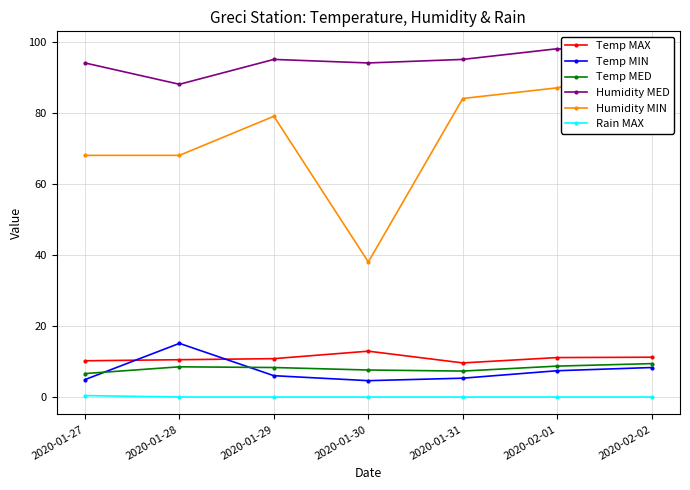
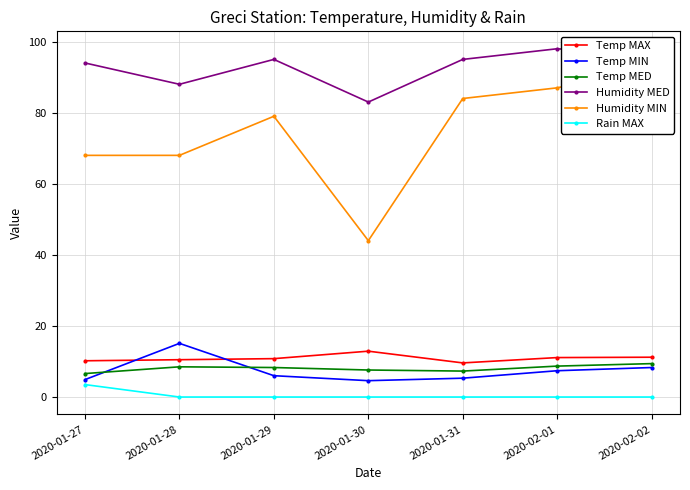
  {
    "Temp MAX": {
      "2020-01-27": 10,
      "2020-01-28": 11,
      "2020-01-29": 11,
      "2020-01-30": 13,
      "2020-01-31": 10,
      "2020-02-01": 11,
      "2020-02-02": 11
    },
    "Temp MIN": {
      "2020-01-27": 5,
      "2020-01-28": 15,
      "2020-01-29": 6,
      "2020-01-30": 5,
      "2020-01-31": 5,
      "2020-02-01": 7,
      "2020-02-02": 8
    },
    "Temp MED": {
      "2020-01-27": 7,
      "2020-01-28": 9,
      "2020-01-29": 8,
      "2020-01-30": 8,
      "2020-01-31": 7,
      "2020-02-01": 9,
      "2020-02-02": 9
    },
    "Humidity MED": {
      "2020-01-27": 94,
      "2020-01-28": 88,
      "2020-01-29": 95,
-     "2020-01-30": 94,
+     "2020-01-30": 83,
      "2020-01-31": 95,
      "2020-02-01": 98
    },
    "Humidity MIN": {
      "2020-01-27": 68,
      "2020-01-28": 68,
      "2020-01-29": 79,
-     "2020-01-30": 38,
+     "2020-01-30": 44,
      "2020-01-31": 84,
      "2020-02-01": 87
    },
    "Rain MAX": {
-     "2020-01-27": 0,
+     "2020-01-27": 4,
      "2020-01-28": 0,
      "2020-01-29": 0,
      "2020-01-30": 0,
      "2020-01-31": 0,
      "2020-02-01": 0,
      "2020-02-02": 0
    }
  }
